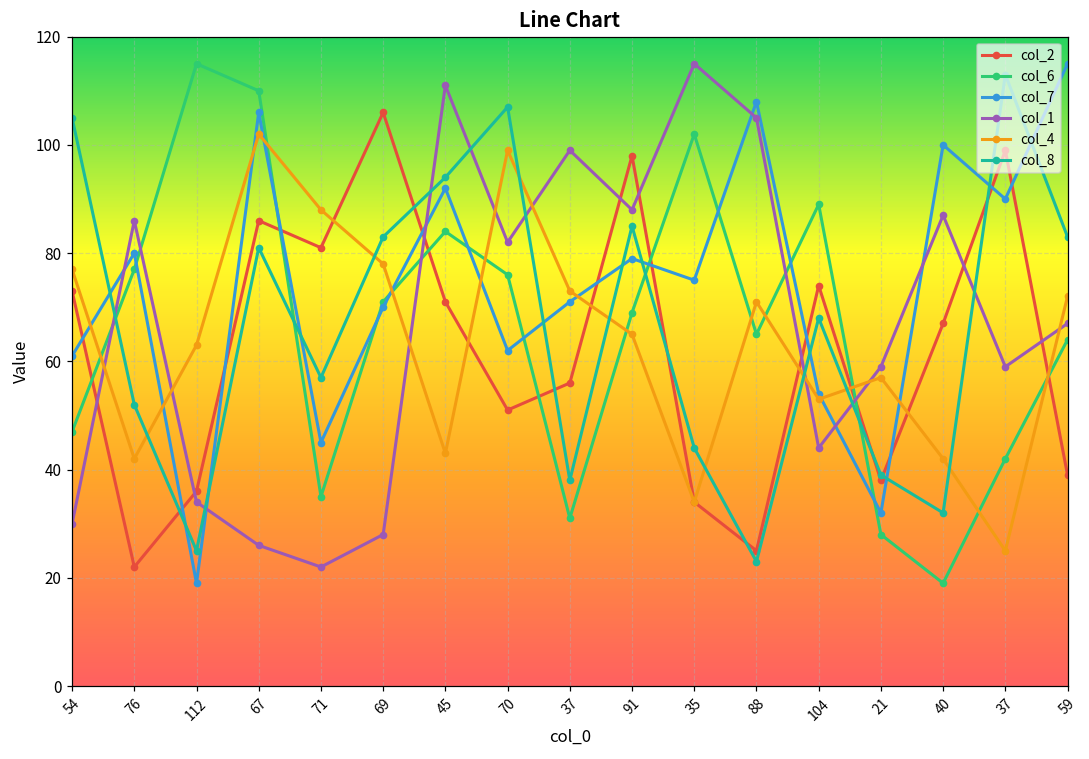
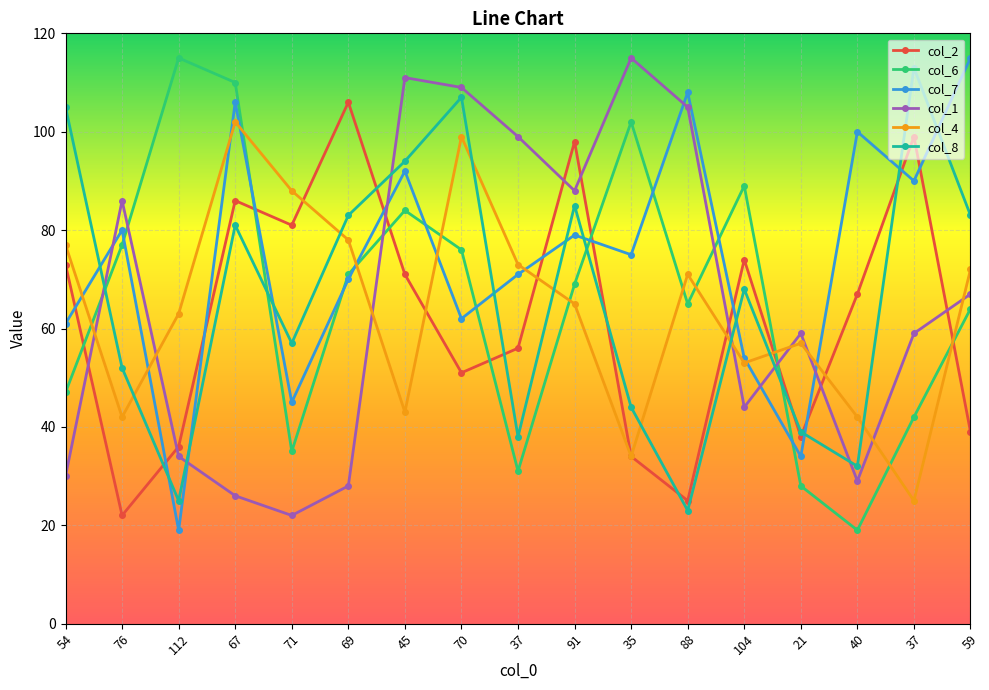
  {
    "col_2": {
      "54": 73,
      "76": 22,
      "112": 36,
      "67": 86,
      "71": 81,
      "69": 106,
      "45": 71,
      "70": 51,
      "91": 98,
      "88": 25,
      "104": 74,
      "21": 38,
      "40": 67,
      "59": 39
    },
    "col_7": {
      "54": 61,
      "76": 80,
      "112": 19,
      "67": 106,
      "71": 45,
      "69": 70,
      "45": 92,
      "70": 62,
      "91": 79,
      "35": 75,
      "88": 108,
      "104": 54,
-     "21": 32,
+     "21": 34,
      "40": 100,
      "59": 115
    },
    "col_1": {
      "54": 30,
      "76": 86,
      "112": 34,
      "67": 26,
      "71": 22,
      "69": 28,
      "45": 111,
-     "70": 82,
+     "70": 109,
      "91": 88,
      "35": 115,
      "88": 105,
      "104": 44,
      "21": 59,
-     "40": 87,
+     "40": 29,
      "59": 67
    },
    "col_4": {
      "54": 77,
      "76": 42,
      "112": 63,
      "67": 102,
      "71": 88,
      "69": 78,
      "45": 43,
      "70": 99,
      "91": 65,
      "88": 71,
      "104": 53,
      "21": 57,
      "40": 42,
      "59": 72
    }
  }
